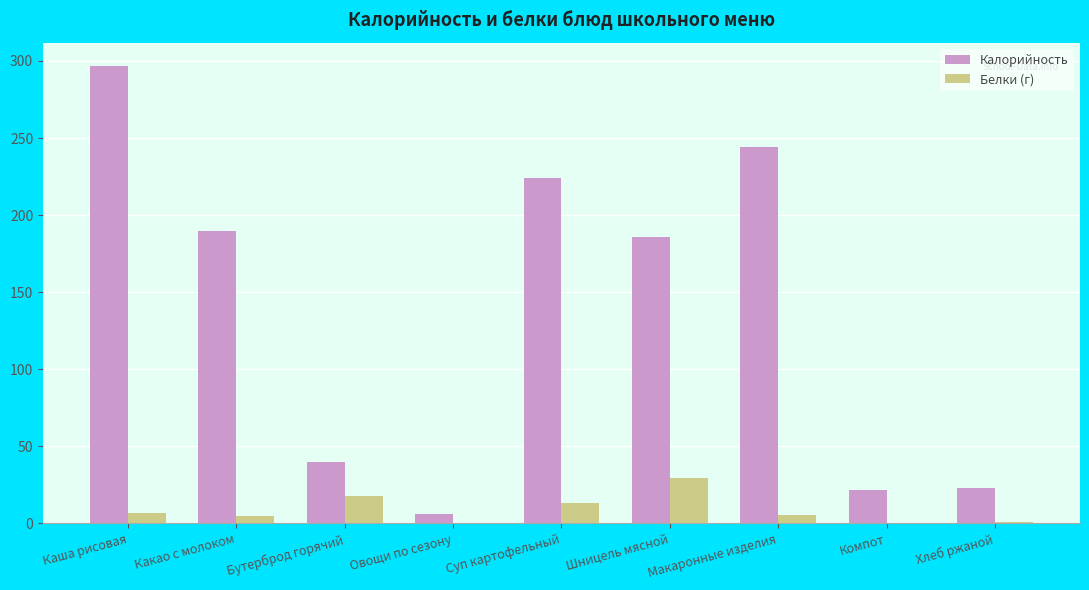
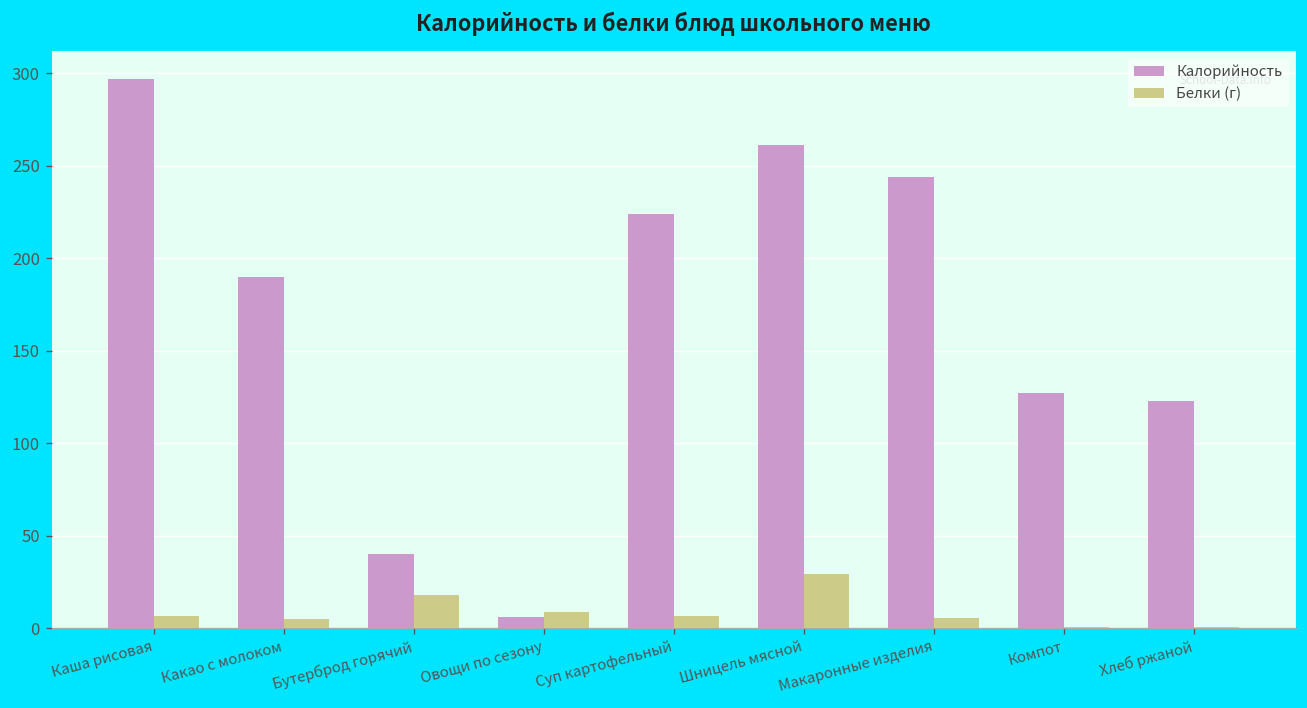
  {
    "Калорийность": {
      "Каша рисовая": 297,
      "Какао с молоком": 190,
      "Бутерброд горячий": 40,
      "Овощи по сезону": 6,
      "Суп картофельный": 224,
-     "Шницель мясной": 186,
+     "Шницель мясной": 261,
      "Макаронные изделия": 244,
-     "Компот": 22,
-     "Хлеб ржаной": 23
+     "Компот": 127,
+     "Хлеб ржаной": 123
    },
    "Белки (г)": {
      "Каша рисовая": 7,
      "Какао с молоком": 5,
      "Бутерброд горячий": 18,
-     "Овощи по сезону": 1,
-     "Суп картофельный": 13,
+     "Овощи по сезону": 9,
+     "Суп картофельный": 6,
      "Шницель мясной": 30,
      "Макаронные изделия": 6
    }
  }
